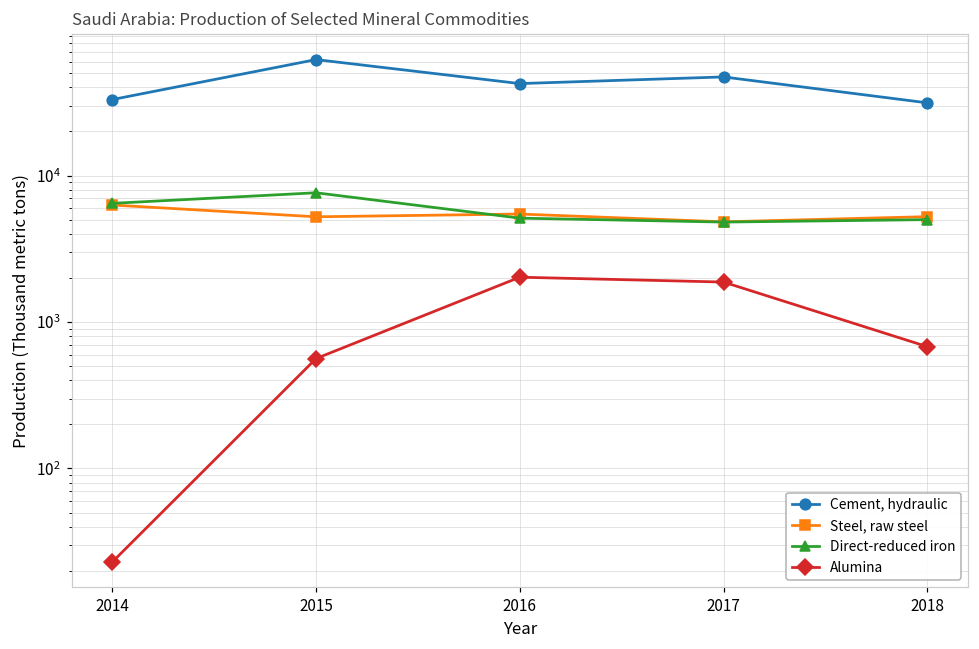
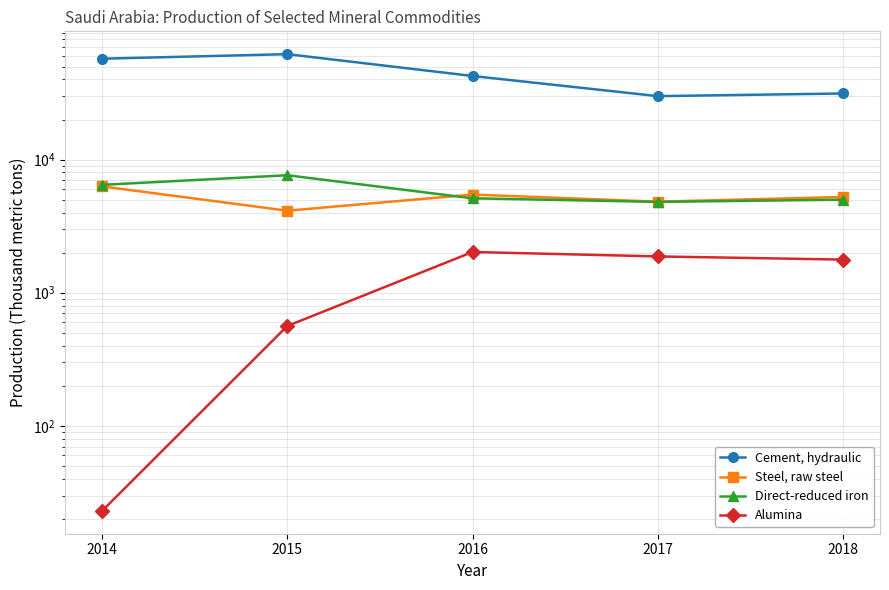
  {
    "Cement, hydraulic": {
-     "2014": 33000,
+     "2014": 57000,
      "2015": 60000,
      "2016": 42000,
-     "2017": 47000,
+     "2017": 30000,
      "2018": 31000
    },
    "Steel, raw steel": {
-     "2015": 5200,
+     "2015": 4100,
      "2016": 5500,
      "2018": 5200
    },
    "Direct-reduced iron": {
      "2015": 8000,
      "2016": 5100,
      "2018": 5000
    },
    "Alumina": {
      "2014": 23,
      "2015": 560,
      "2016": 2000,
      "2017": 1900,
-     "2018": 700
+     "2018": 1800
    }
  }
